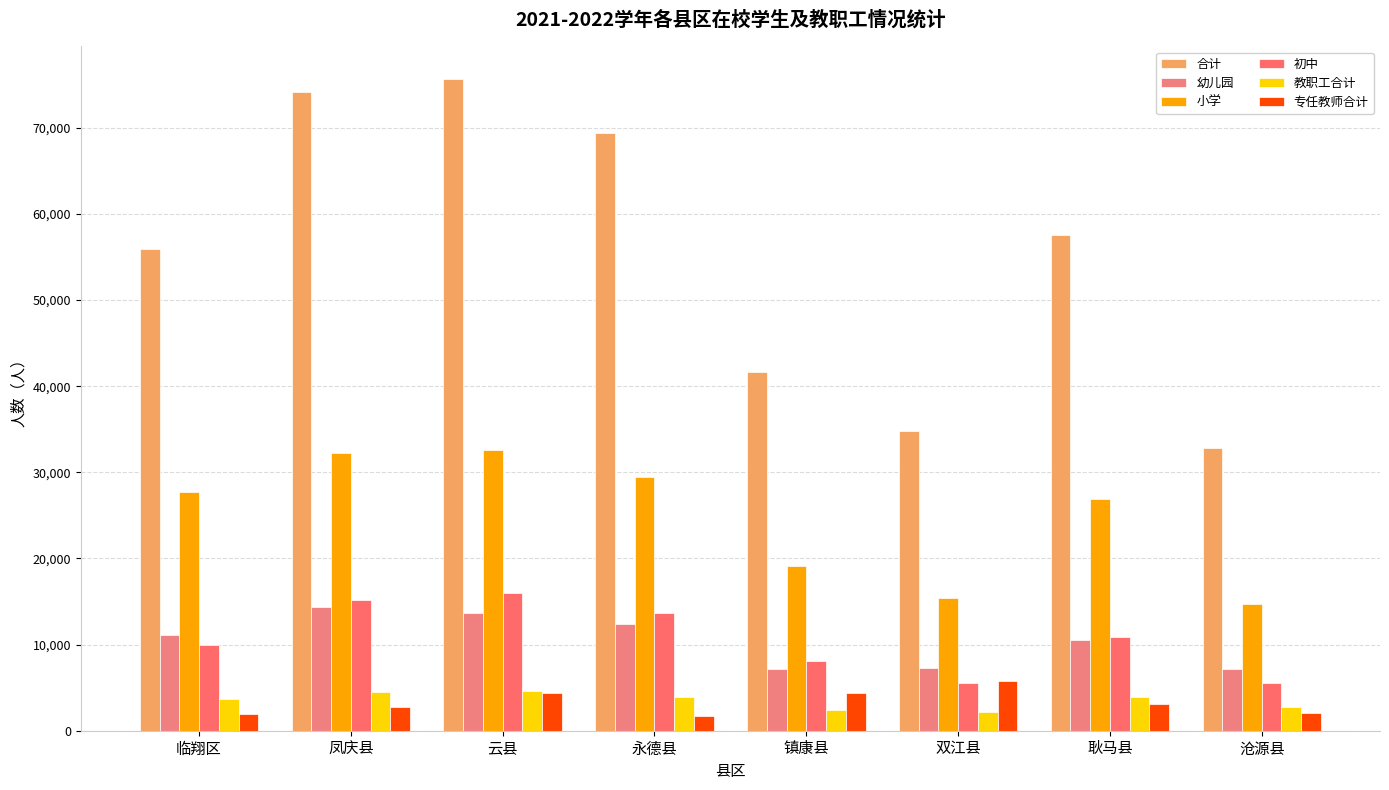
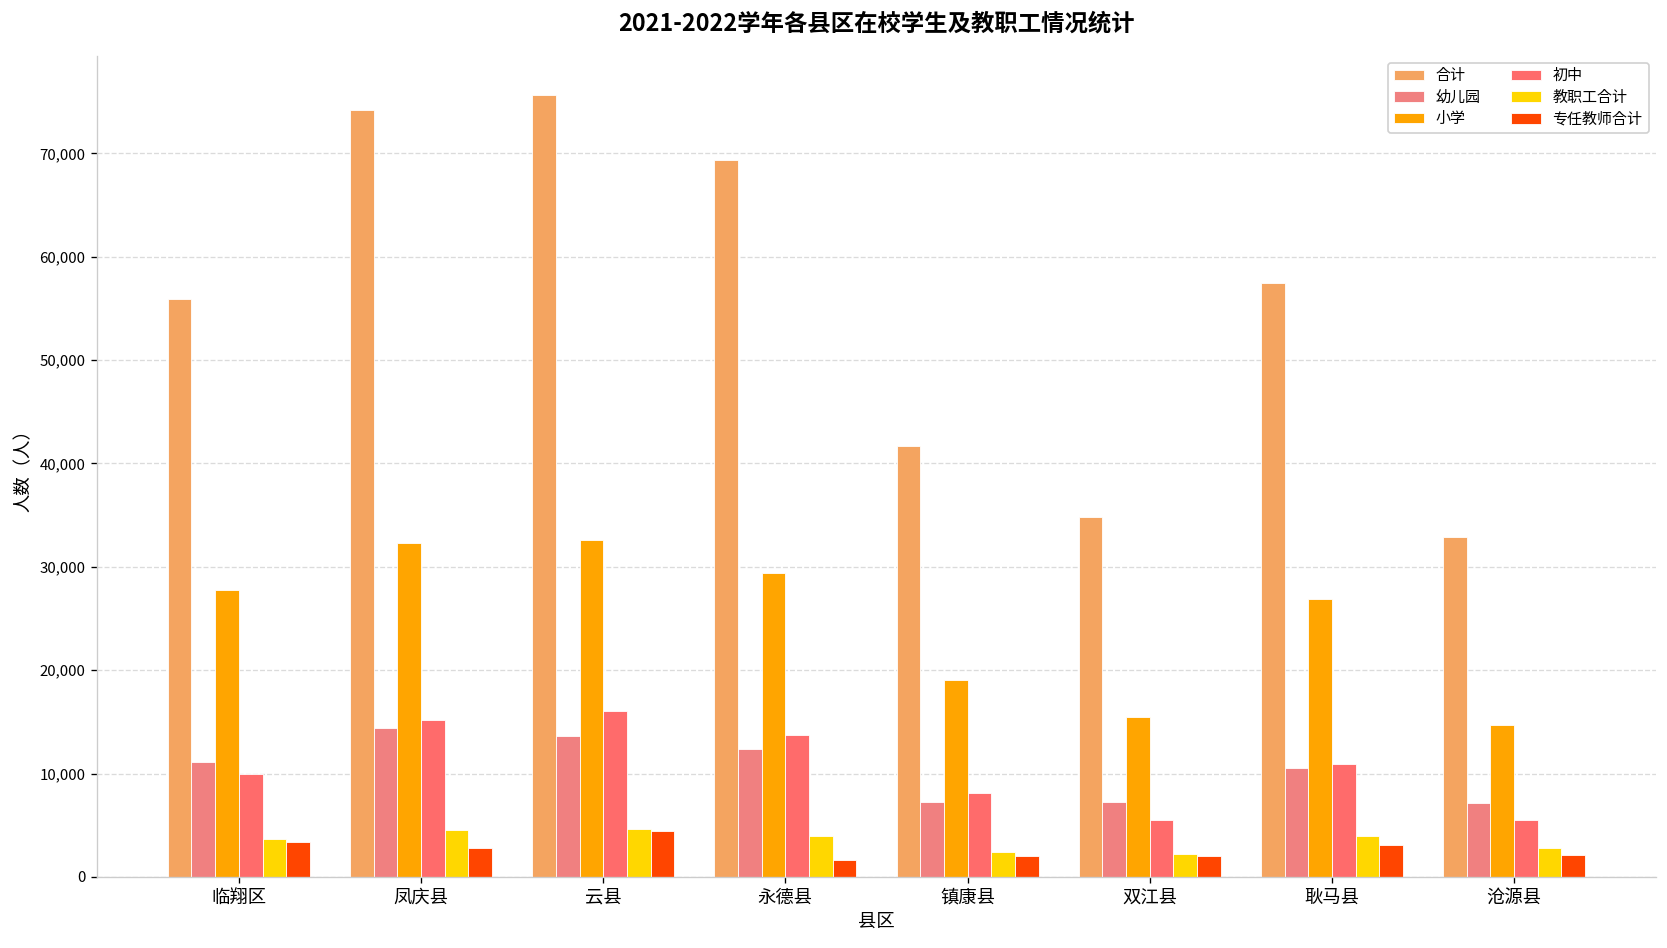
  {
    "专任教师合计": {
-     "临翔区": "2,000",
+     "临翔区": "3,000",
      "凤庆县": "3,000",
      "云县": "4,000",
      "永德县": "2,000",
-     "镇康县": "4,000",
-     "双江县": "6,000",
+     "镇康县": "2,000",
+     "双江县": "2,000",
      "耿马县": "3,000",
      "沧源县": "2,000"
    }
  }
